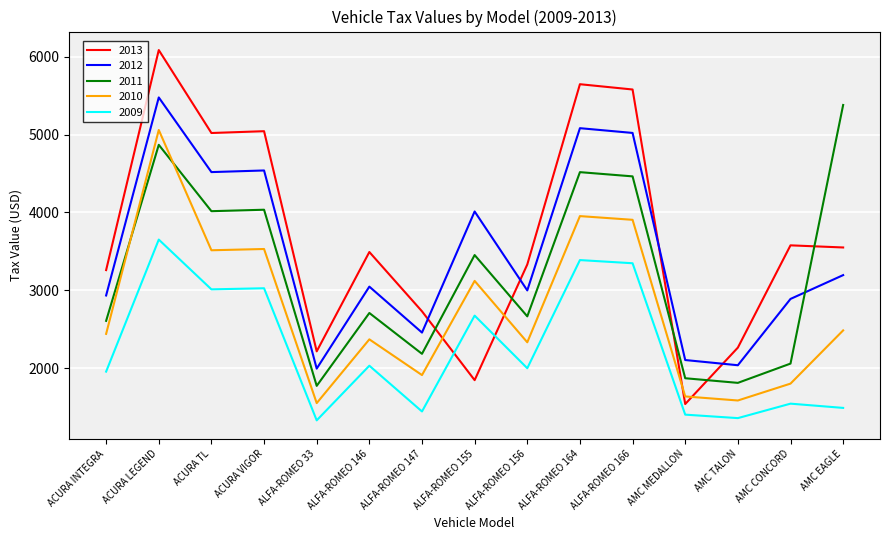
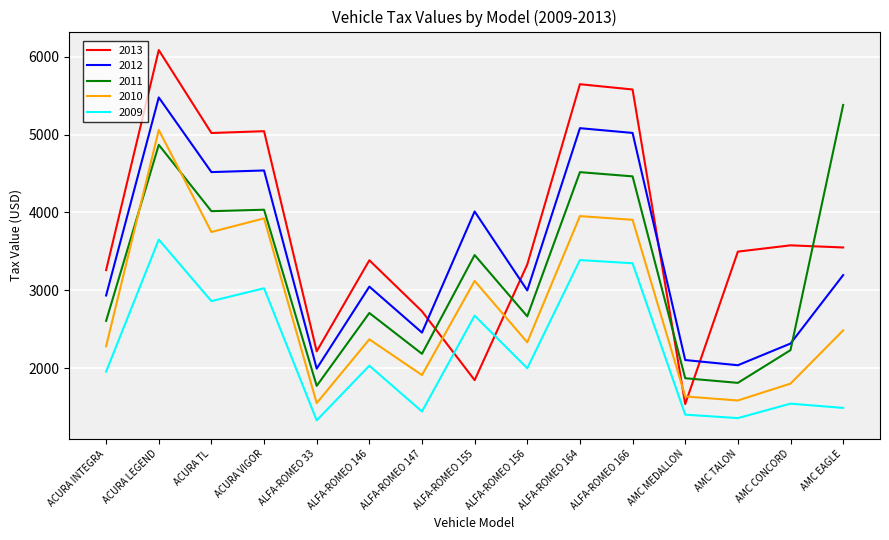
  {
    "2013": {
      "ACURA INTEGRA": 3300,
      "ACURA LEGEND": 6100,
      "ACURA TL": 5000,
      "ACURA VIGOR": 5000,
      "ALFA-ROMEO 33": 2200,
-     "ALFA-ROMEO 146": 3500,
+     "ALFA-ROMEO 146": 3400,
      "ALFA-ROMEO 147": 2700,
      "ALFA-ROMEO 155": 1800,
      "ALFA-ROMEO 156": 3300,
      "ALFA-ROMEO 164": 5600,
      "ALFA-ROMEO 166": 5600,
      "AMC MEDALLON": 1500,
-     "AMC TALON": 2300,
+     "AMC TALON": 3500,
      "AMC CONCORD": 3600,
      "AMC EAGLE": 3500
    },
    "2012": {
      "ACURA INTEGRA": 2900,
      "ACURA LEGEND": 5500,
      "ACURA TL": 4500,
      "ACURA VIGOR": 4500,
      "ALFA-ROMEO 33": 2000,
      "ALFA-ROMEO 146": 3000,
      "ALFA-ROMEO 147": 2500,
      "ALFA-ROMEO 155": 4000,
      "ALFA-ROMEO 156": 3000,
      "ALFA-ROMEO 164": 5100,
      "ALFA-ROMEO 166": 5000,
      "AMC MEDALLON": 2100,
      "AMC TALON": 2000,
-     "AMC CONCORD": 2900,
+     "AMC CONCORD": 2300,
      "AMC EAGLE": 3200
    },
    "2011": {
      "ACURA INTEGRA": 2600,
      "ACURA LEGEND": 4900,
      "ACURA TL": 4000,
      "ACURA VIGOR": 4000,
      "ALFA-ROMEO 33": 1800,
      "ALFA-ROMEO 146": 2700,
      "ALFA-ROMEO 147": 2200,
      "ALFA-ROMEO 155": 3500,
      "ALFA-ROMEO 156": 2700,
      "ALFA-ROMEO 164": 4500,
      "ALFA-ROMEO 166": 4500,
      "AMC MEDALLON": 1900,
      "AMC TALON": 1800,
-     "AMC CONCORD": 2100,
+     "AMC CONCORD": 2200,
      "AMC EAGLE": 5400
    },
    "2010": {
-     "ACURA INTEGRA": 2400,
+     "ACURA INTEGRA": 2300,
      "ACURA LEGEND": 5100,
-     "ACURA TL": 3500,
-     "ACURA VIGOR": 3500,
+     "ACURA TL": 3700,
+     "ACURA VIGOR": 3900,
      "ALFA-ROMEO 33": 1600,
      "ALFA-ROMEO 146": 2400,
      "ALFA-ROMEO 147": 1900,
      "ALFA-ROMEO 155": 3100,
      "ALFA-ROMEO 156": 2300,
      "ALFA-ROMEO 164": 4000,
      "ALFA-ROMEO 166": 3900,
      "AMC MEDALLON": 1600,
      "AMC TALON": 1600,
      "AMC CONCORD": 1800,
      "AMC EAGLE": 2500
    },
    "2009": {
      "ACURA INTEGRA": 2000,
      "ACURA LEGEND": 3700,
-     "ACURA TL": 3000,
+     "ACURA TL": 2900,
      "ACURA VIGOR": 3000,
      "ALFA-ROMEO 33": 1300,
      "ALFA-ROMEO 146": 2000,
      "ALFA-ROMEO 147": 1400,
      "ALFA-ROMEO 155": 2700,
      "ALFA-ROMEO 156": 2000,
      "ALFA-ROMEO 164": 3400,
      "ALFA-ROMEO 166": 3300,
      "AMC MEDALLON": 1400,
      "AMC TALON": 1400,
      "AMC CONCORD": 1500,
      "AMC EAGLE": 1500
    }
  }
